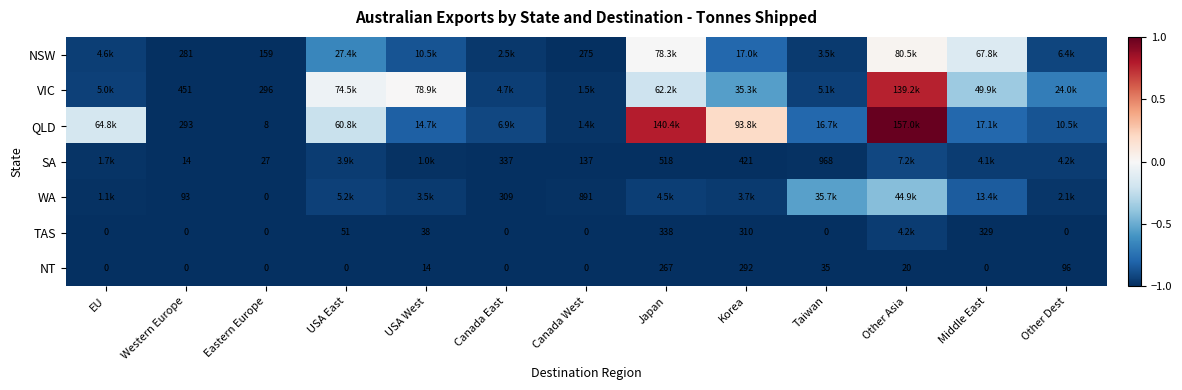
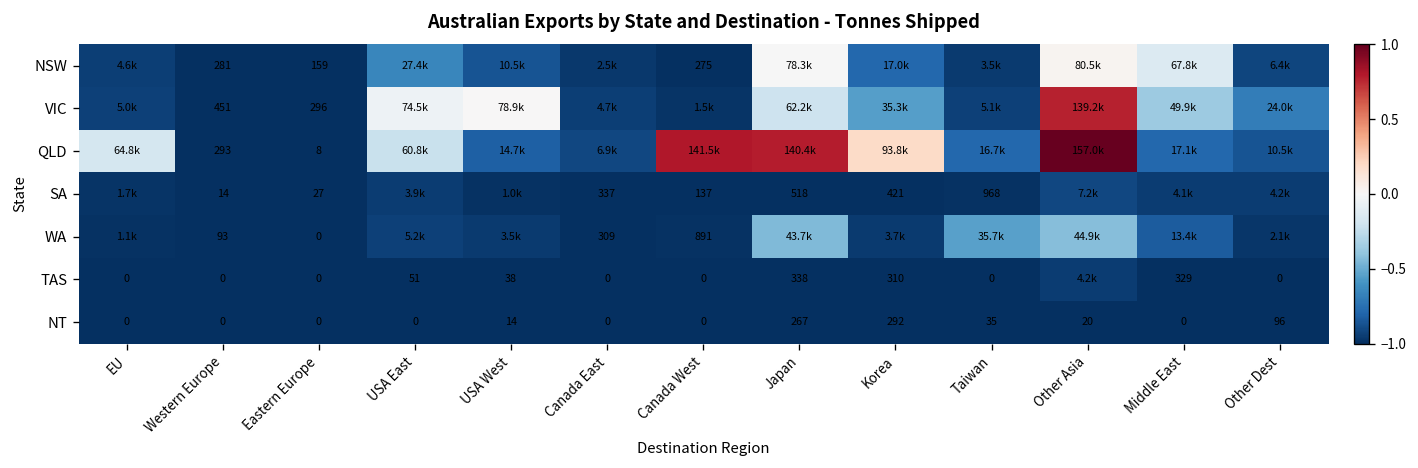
  {
    "NSW": {
      "EU": "4.6k",
      "Western Europe": "281",
      "Eastern Europe": "159",
      "USA East": "27.4k",
      "USA West": "10.5k",
      "Canada East": "2.5k",
      "Canada West": "275",
      "Japan": "78.3k",
      "Korea": "17.0k",
      "Taiwan": "3.5k",
      "Other Asia": "80.5k",
      "Middle East": "67.8k",
      "Other Dest": "6.4k"
    },
    "VIC": {
      "EU": "5.0k",
      "Western Europe": "451",
      "Eastern Europe": "296",
      "USA East": "74.5k",
      "USA West": "78.9k",
      "Canada East": "4.7k",
      "Canada West": "1.5k",
      "Japan": "62.2k",
      "Korea": "35.3k",
      "Taiwan": "5.1k",
      "Other Asia": "139.2k",
      "Middle East": "49.9k",
      "Other Dest": "24.0k"
    },
    "QLD": {
      "EU": "64.8k",
      "Western Europe": "293",
      "Eastern Europe": "8",
      "USA East": "60.8k",
      "USA West": "14.7k",
      "Canada East": "6.9k",
-     "Canada West": "1.4k",
+     "Canada West": "141.5k",
      "Japan": "140.4k",
      "Korea": "93.8k",
      "Taiwan": "16.7k",
      "Other Asia": "157.0k",
      "Middle East": "17.1k",
      "Other Dest": "10.5k"
    },
    "SA": {
      "EU": "1.7k",
      "Western Europe": "14",
      "Eastern Europe": "27",
      "USA East": "3.9k",
      "USA West": "1.0k",
      "Canada East": "337",
      "Canada West": "137",
      "Japan": "518",
      "Korea": "421",
      "Taiwan": "968",
      "Other Asia": "7.2k",
      "Middle East": "4.1k",
      "Other Dest": "4.2k"
    },
    "WA": {
      "EU": "1.1k",
      "Western Europe": "93",
      "Eastern Europe": "0",
      "USA East": "5.2k",
      "USA West": "3.5k",
      "Canada East": "309",
      "Canada West": "891",
-     "Japan": "4.5k",
+     "Japan": "43.7k",
      "Korea": "3.7k",
      "Taiwan": "35.7k",
      "Other Asia": "44.9k",
      "Middle East": "13.4k",
      "Other Dest": "2.1k"
    },
    "TAS": {
      "EU": "0",
      "Western Europe": "0",
      "Eastern Europe": "0",
      "USA East": "51",
      "USA West": "38",
      "Canada East": "0",
      "Canada West": "0",
      "Japan": "338",
      "Korea": "310",
      "Taiwan": "0",
      "Other Asia": "4.2k",
      "Middle East": "329",
      "Other Dest": "0"
    },
    "NT": {
      "EU": "0",
      "Western Europe": "0",
      "Eastern Europe": "0",
      "USA East": "0",
      "USA West": "14",
      "Canada East": "0",
      "Canada West": "0",
      "Japan": "267",
      "Korea": "292",
      "Taiwan": "35",
      "Other Asia": "20",
      "Middle East": "0",
      "Other Dest": "96"
    }
  }
